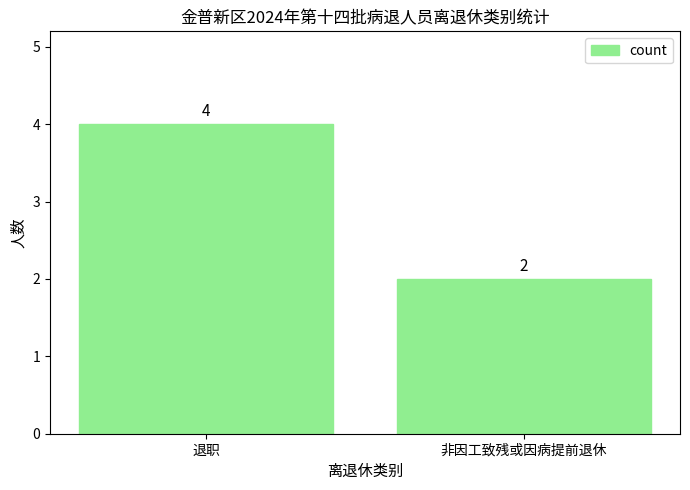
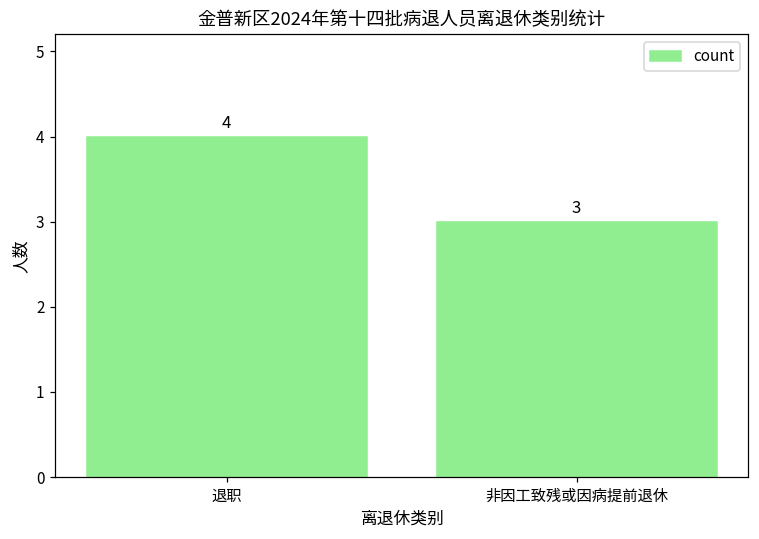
  {
    "退职": 4,
-   "非因工致残或因病提前退休": 2
+   "非因工致残或因病提前退休": 3
  }
